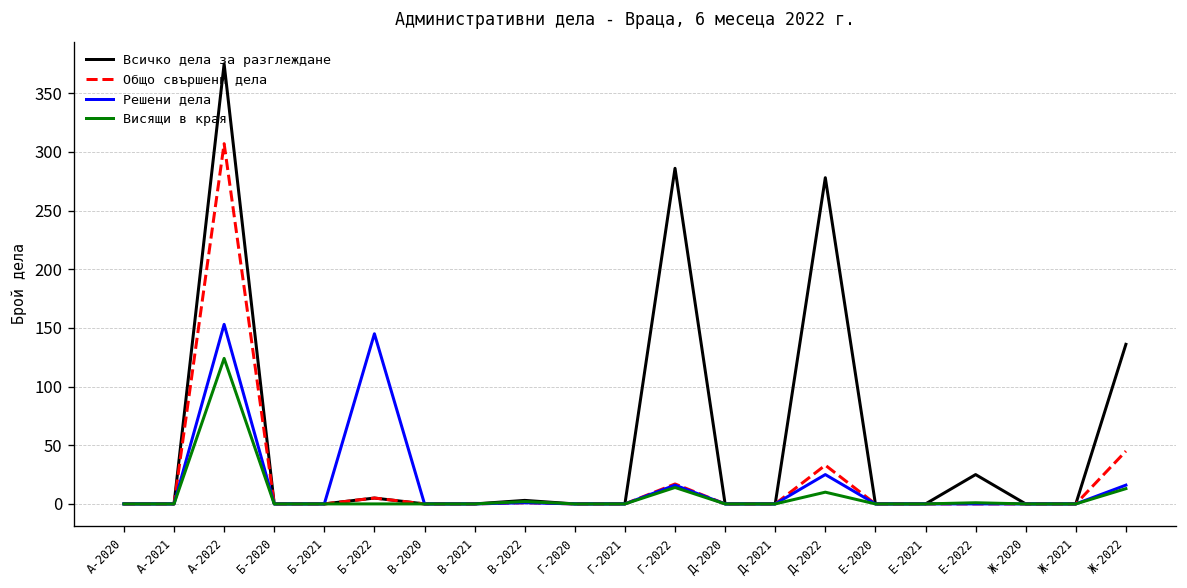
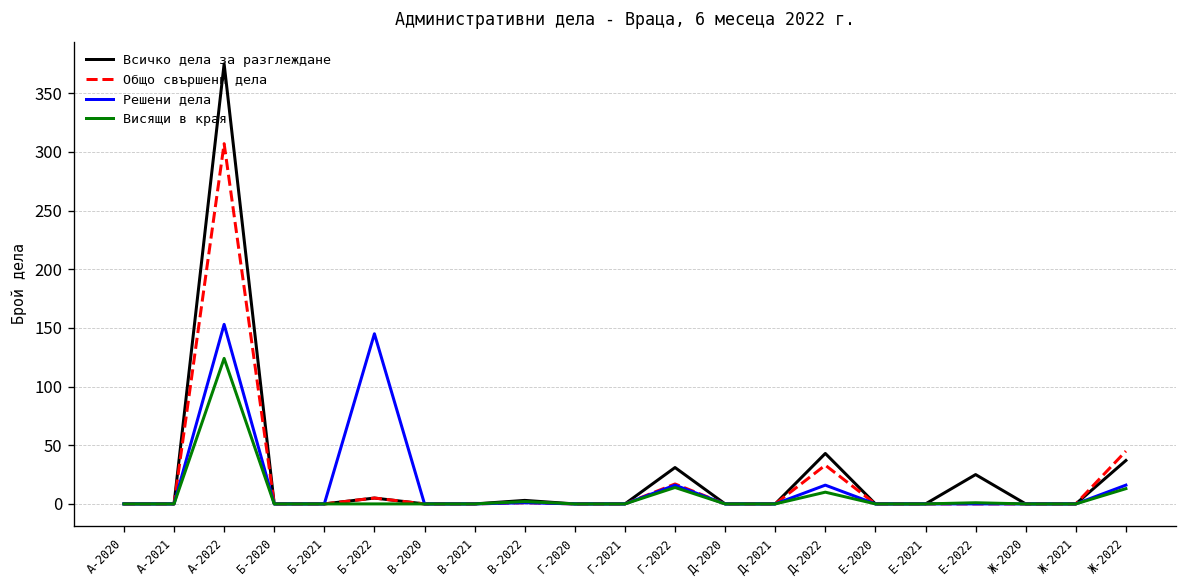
  {
    "Всичко дела за разглеждане": {
      "А-2022": 380,
-     "Г-2022": 290,
-     "Д-2022": 280,
+     "Г-2022": 30,
+     "Д-2022": 40,
      "Е-2022": 30,
-     "Ж-2022": 140
+     "Ж-2022": 40
    },
    "Общо свършени дела": {
      "А-2022": 310,
      "Д-2022": 30,
      "Ж-2022": 50
    },
    "Решени дела": {
      "А-2022": 150,
      "Б-2022": 150,
-     "Д-2022": 30,
+     "Д-2022": 20,
      "Ж-2022": 20
    },
    "Висящи в края": {
      "А-2022": 120,
      "Б-2022": 0,
      "Д-2022": 10,
      "Ж-2022": 10
    }
  }
